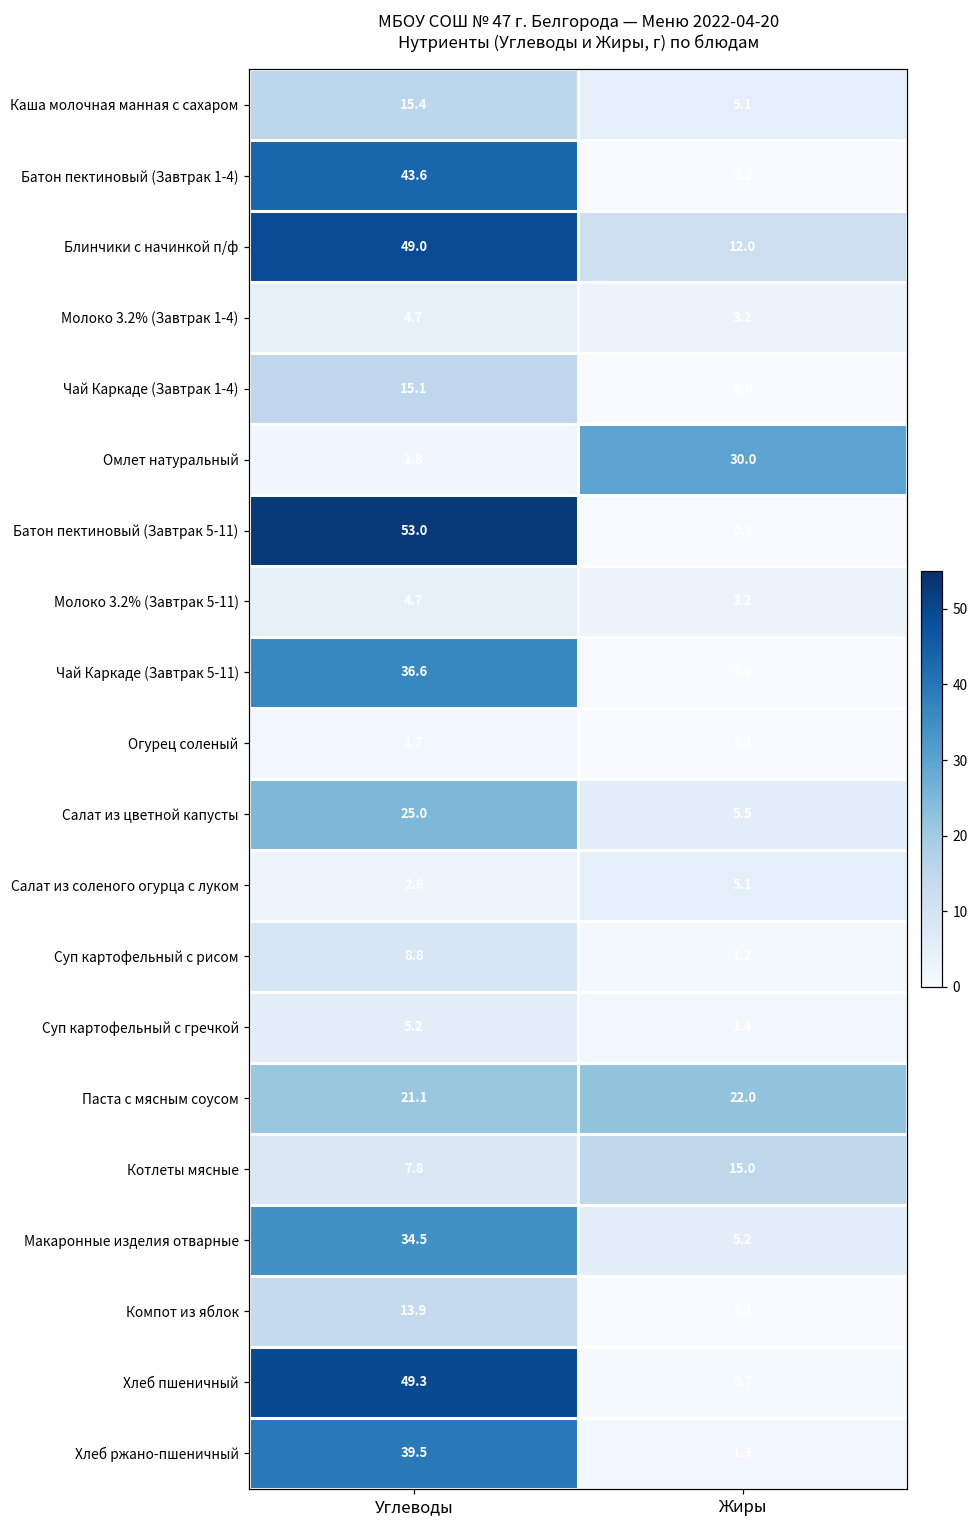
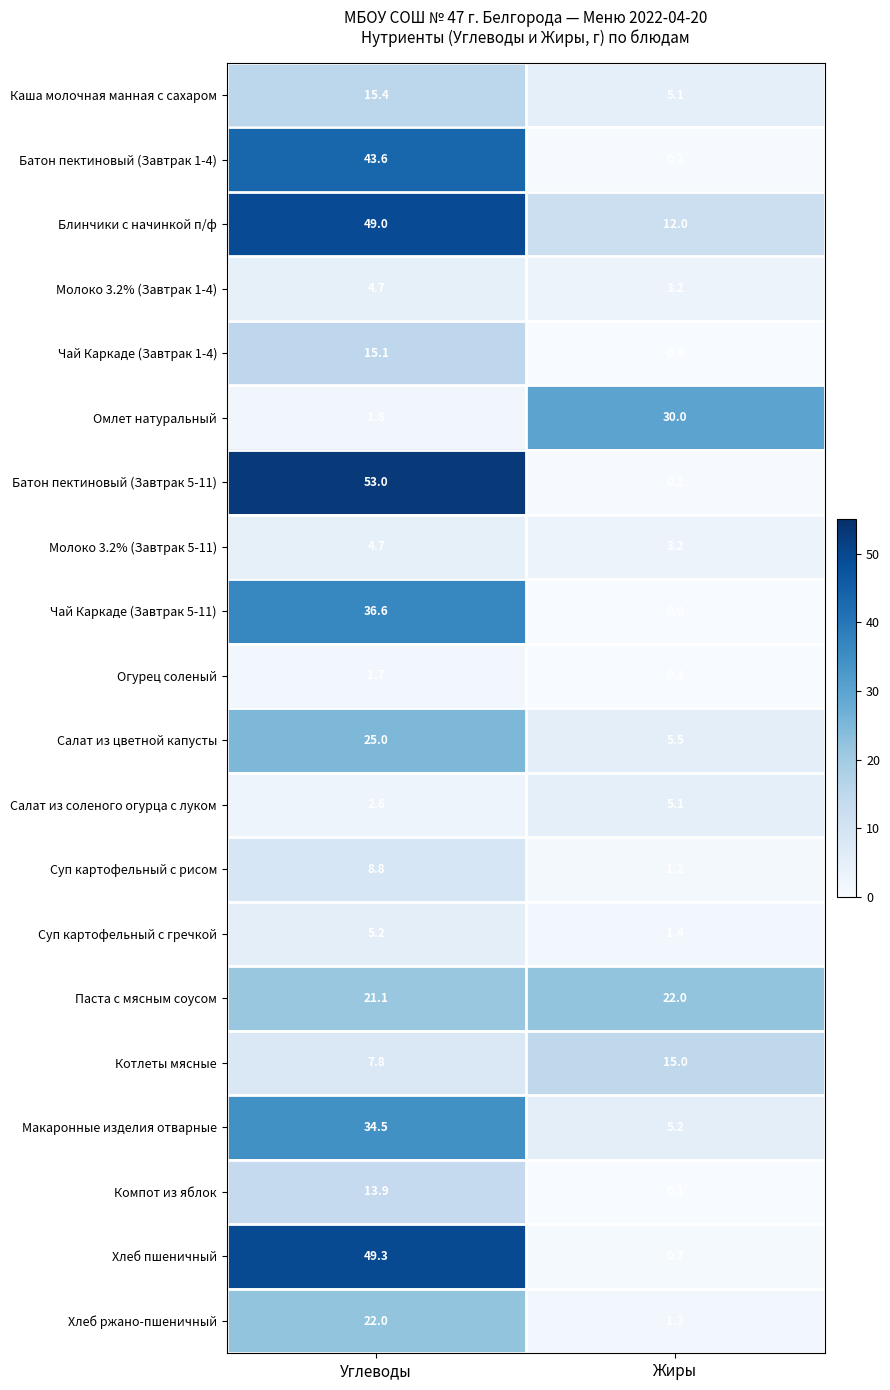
  {
    "Каша молочная манная с сахаром": {
      "Углеводы": 15.4
    },
    "Батон пектиновый (Завтрак 1-4)": {
      "Углеводы": 43.6
    },
    "Блинчики с начинкой п/ф": {
      "Углеводы": 49.0,
      "Жиры": 12.0
    },
    "Чай Каркаде (Завтрак 1-4)": {
      "Углеводы": 15.1
    },
    "Омлет натуральный": {
      "Жиры": 30.0
    },
    "Батон пектиновый (Завтрак 5-11)": {
      "Углеводы": 53.0
    },
    "Чай Каркаде (Завтрак 5-11)": {
      "Углеводы": 36.6
    },
    "Салат из цветной капусты": {
      "Углеводы": 25.0
    },
    "Паста с мясным соусом": {
      "Углеводы": 21.1,
      "Жиры": 22.0
    },
    "Котлеты мясные": {
      "Жиры": 15.0
    },
    "Макаронные изделия отварные": {
      "Углеводы": 34.5
    },
    "Компот из яблок": {
      "Углеводы": 13.9
    },
    "Хлеб пшеничный": {
      "Углеводы": 49.3
    },
    "Хлеб ржано-пшеничный": {
-     "Углеводы": 39.5
+     "Углеводы": 22.0
    }
  }
